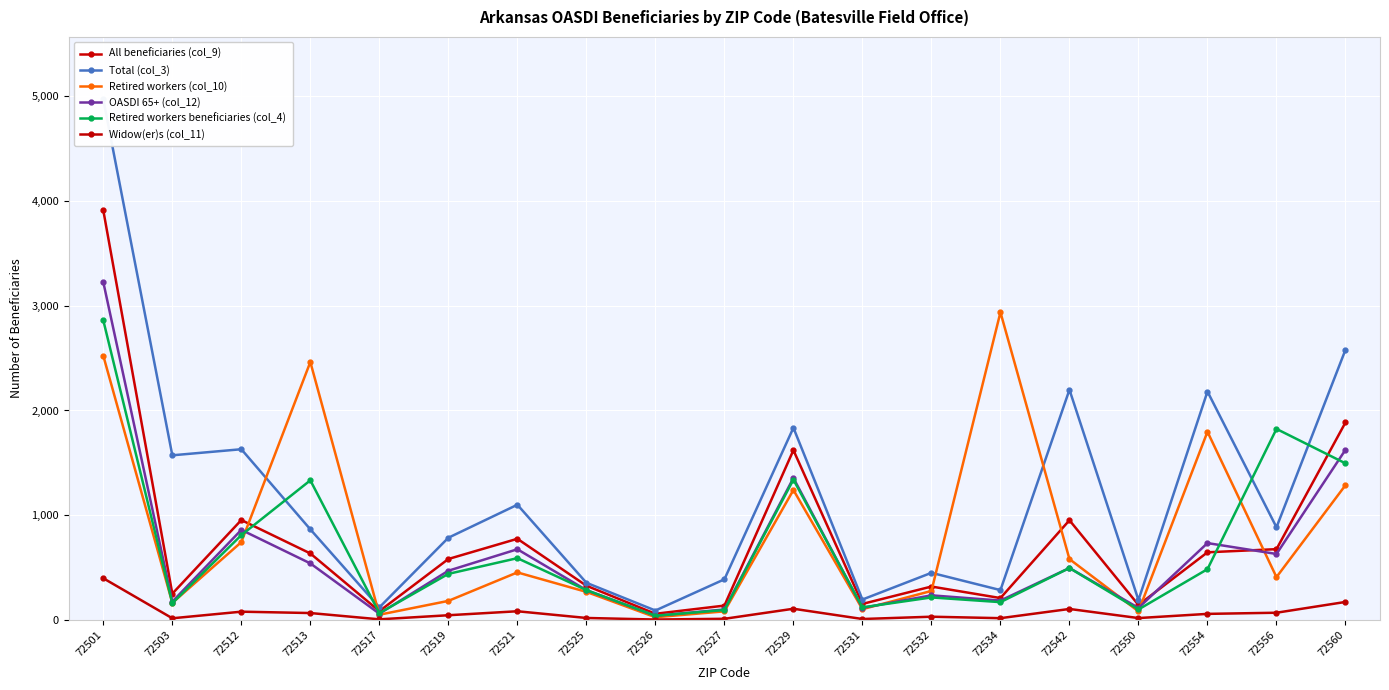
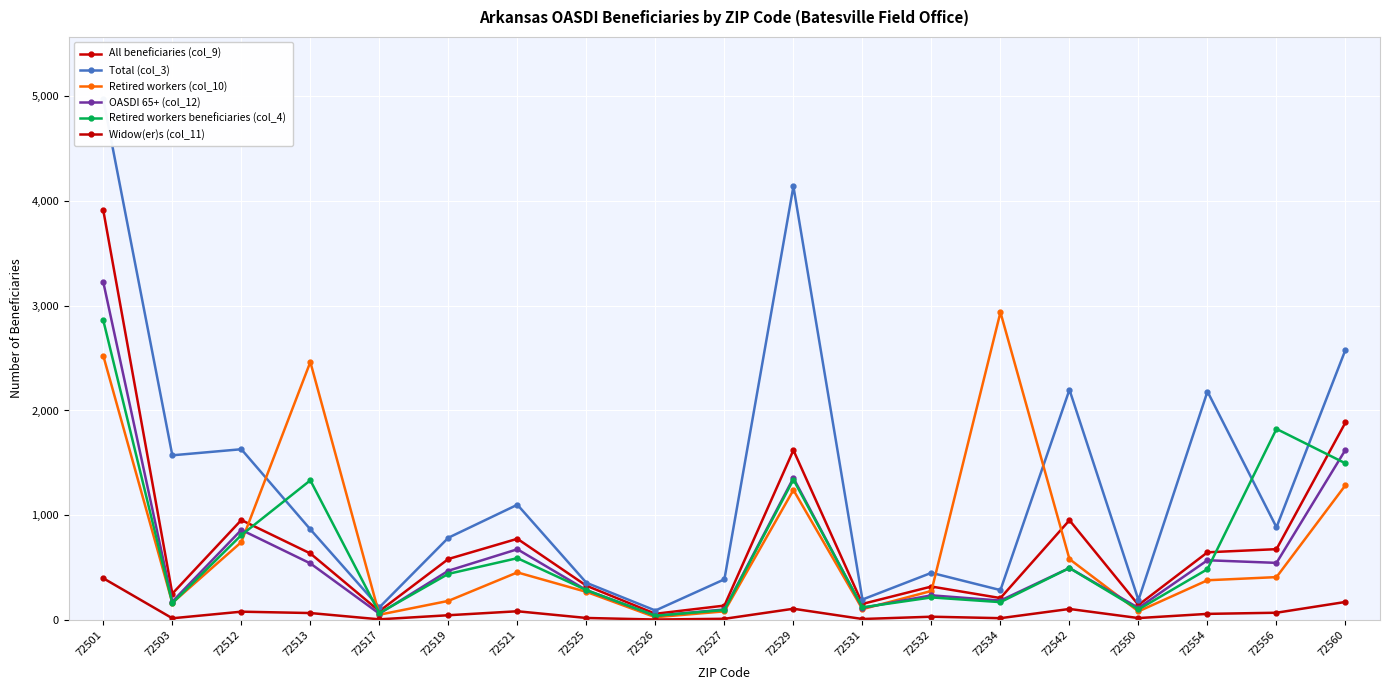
  {
    "Total (col_3)": {
      "72503": "1,570",
      "72512": "1,630",
      "72513": "870",
      "72517": "120",
      "72519": "790",
      "72521": "1,100",
      "72525": "360",
      "72526": "90",
      "72527": "390",
-     "72529": "1,840",
+     "72529": "4,140",
      "72531": "200",
      "72532": "450",
      "72534": "290",
      "72542": "2,200",
      "72550": "190",
      "72554": "2,180",
      "72556": "890",
      "72560": "2,580"
    },
    "Retired workers (col_10)": {
      "72501": "2,520",
      "72512": "740",
      "72513": "2,460",
      "72519": "180",
      "72521": "450",
      "72529": "1,240",
      "72532": "280",
      "72534": "2,940",
      "72542": "580",
-     "72554": "1,800",
+     "72554": "380",
      "72556": "410",
      "72560": "1,290"
    },
    "OASDI 65+ (col_12)": {
      "72501": "3,230",
      "72512": "860",
      "72513": "540",
      "72519": "470",
      "72521": "680",
-     "72554": "730",
-     "72556": "630",
+     "72554": "570",
+     "72556": "550",
      "72560": "1,630"
    },
    "Retired workers beneficiaries (col_4)": {
      "72501": "2,860",
      "72512": "810",
      "72513": "1,330",
      "72519": "440",
      "72521": "590",
      "72554": "490",
      "72556": "1,820",
      "72560": "1,500"
    }
  }
